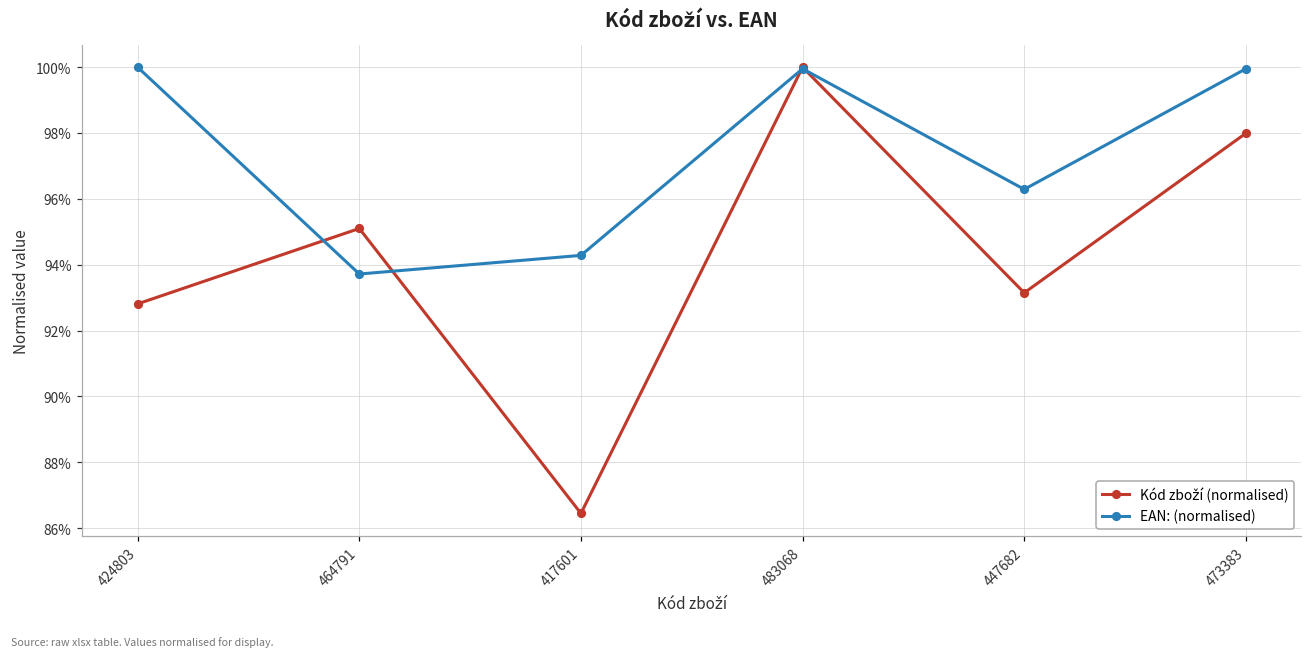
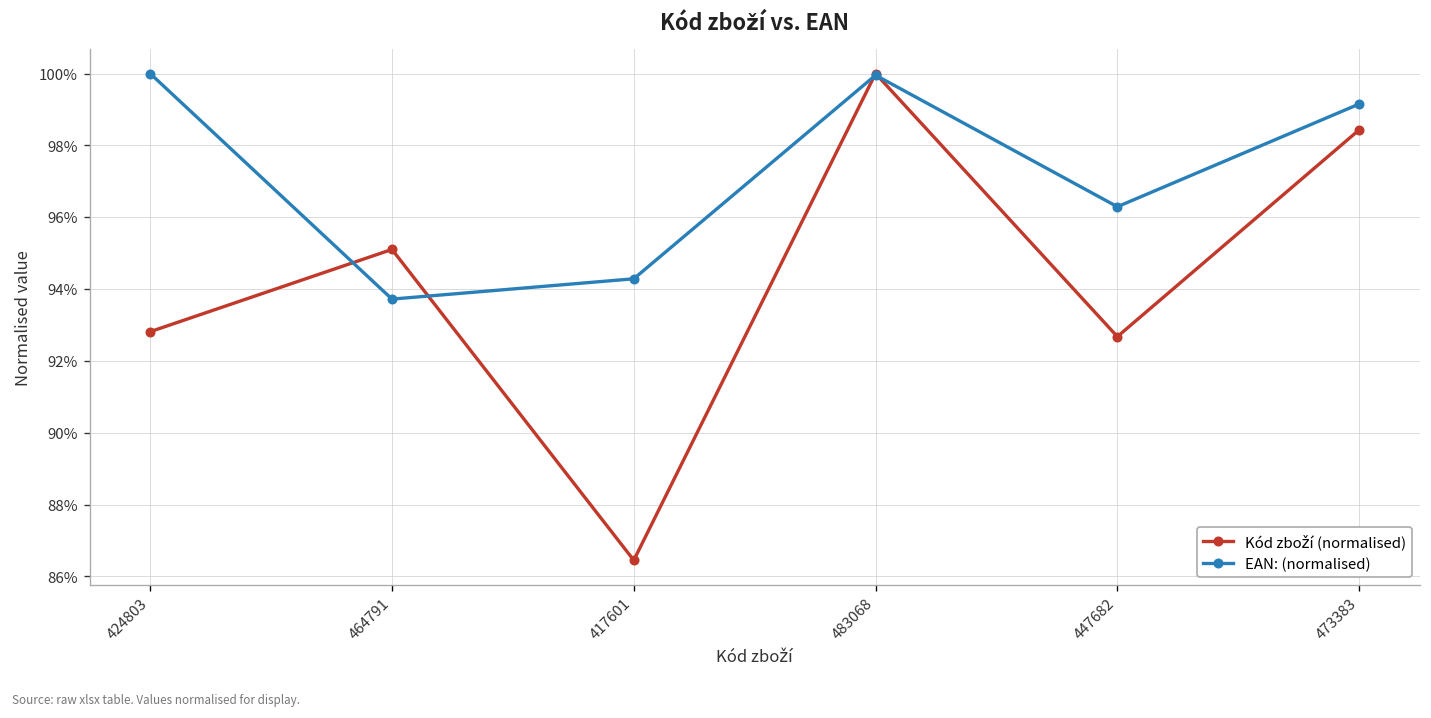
  {
    "Kód zboží (normalised)": {
      "424803": "92.8%",
      "464791": "95.1%",
      "417601": "86.4%",
-     "447682": "93.1%",
-     "473383": "98.0%"
+     "447682": "92.7%",
+     "473383": "98.4%"
    },
    "EAN: (normalised)": {
      "424803": "100.0%",
      "464791": "93.7%",
      "417601": "94.3%",
      "447682": "96.3%",
-     "473383": "100.0%"
+     "473383": "99.2%"
    }
  }
